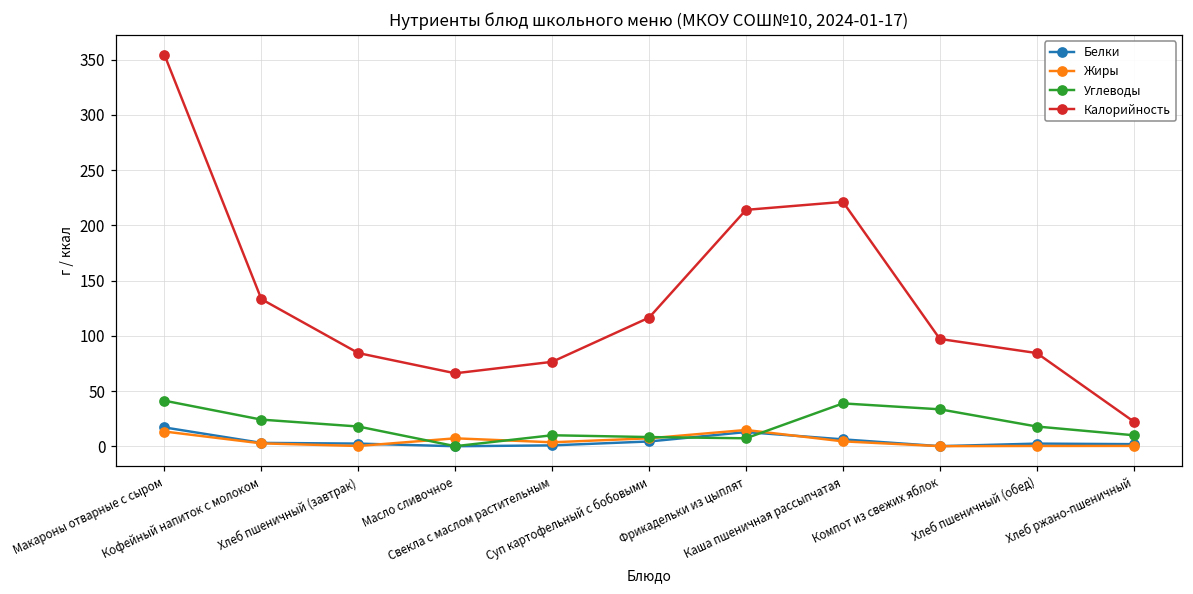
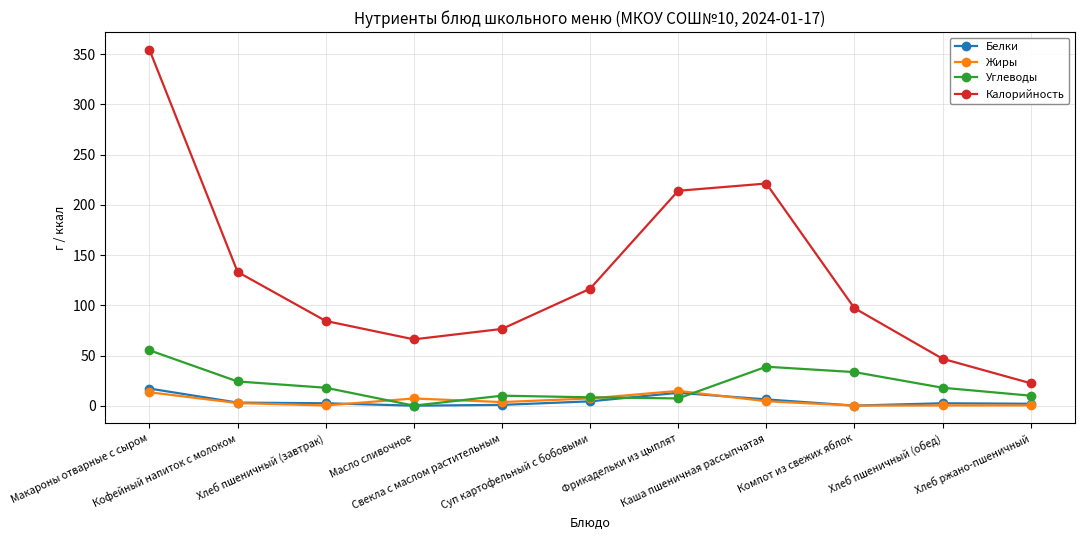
  {
    "Белки": {
      "Макароны отварные с сыром": 17,
      "Свекла с маслом растительным": 1,
      "Суп картофельный с бобовыми": 4
    },
    "Жиры": {
      "Макароны отварные с сыром": 13,
      "Масло сливочное": 7,
      "Свекла с маслом растительным": 4
    },
    "Углеводы": {
-     "Макароны отварные с сыром": 41,
+     "Макароны отварные с сыром": 55,
      "Кофейный напиток с молоком": 24,
      "Хлеб пшеничный (завтрак)": 18,
      "Свекла с маслом растительным": 10,
      "Фрикадельки из цыплят": 7,
      "Каша пшеничная рассыпчатая": 39,
      "Компот из свежих яблок": 34,
      "Хлеб пшеничный (обед)": 18,
      "Хлеб ржано-пшеничный": 10
    },
    "Калорийность": {
      "Макароны отварные с сыром": 354,
      "Кофейный напиток с молоком": 133,
      "Хлеб пшеничный (завтрак)": 84,
      "Масло сливочное": 66,
      "Свекла с маслом растительным": 76,
      "Суп картофельный с бобовыми": 116,
      "Фрикадельки из цыплят": 214,
      "Каша пшеничная рассыпчатая": 221,
      "Компот из свежих яблок": 97,
-     "Хлеб пшеничный (обед)": 84,
+     "Хлеб пшеничный (обед)": 47,
      "Хлеб ржано-пшеничный": 22
    }
  }
